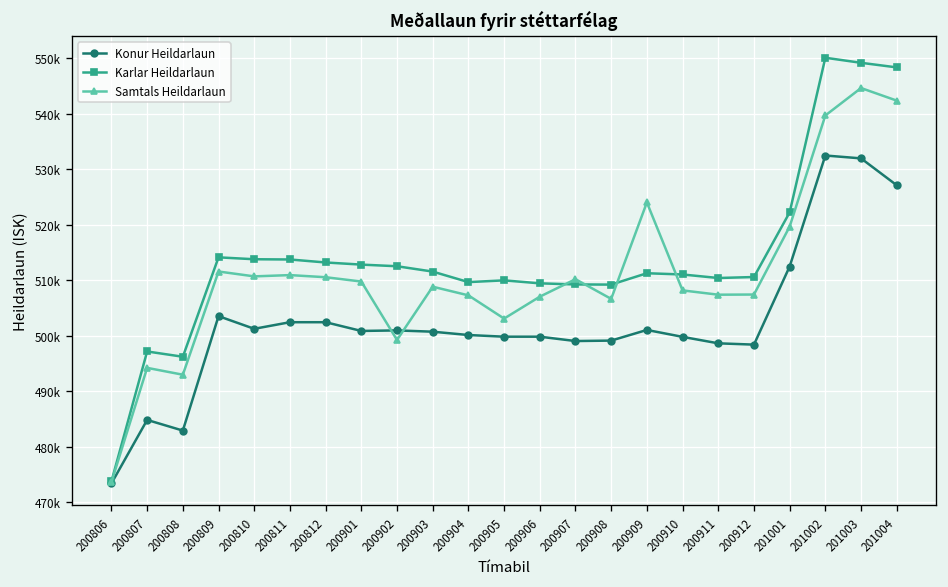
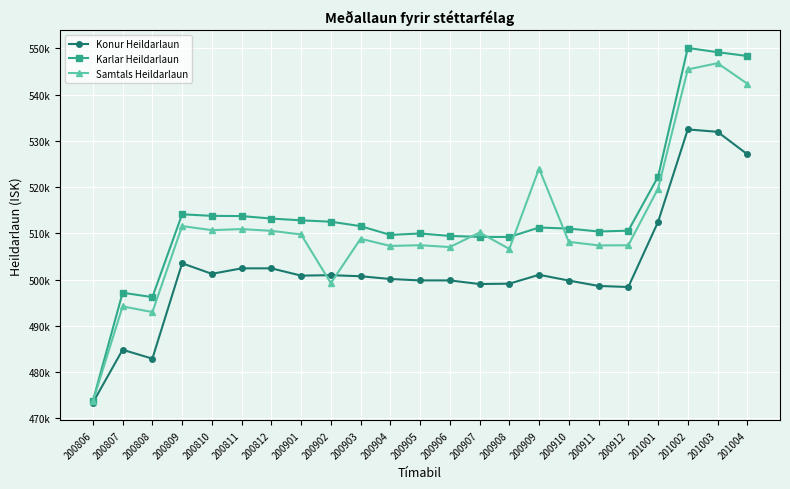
  {
    "Samtals Heildarlaun": {
      "200807": 494000,
      "200808": 493000,
      "200809": 512000,
      "200810": 511000,
      "200811": 511000,
      "200812": 511000,
      "200901": 510000,
      "200902": 499000,
      "200903": 509000,
      "200904": 507000,
-     "200905": 503000,
+     "200905": 507000,
      "200906": 507000,
      "200907": 510000,
      "200908": 507000,
      "200909": 524000,
      "200910": 508000,
      "200911": 507000,
      "200912": 507000,
      "201001": 520000,
-     "201002": 540000,
-     "201003": 545000,
+     "201002": 545000,
+     "201003": 547000,
      "201004": 542000
    }
  }
